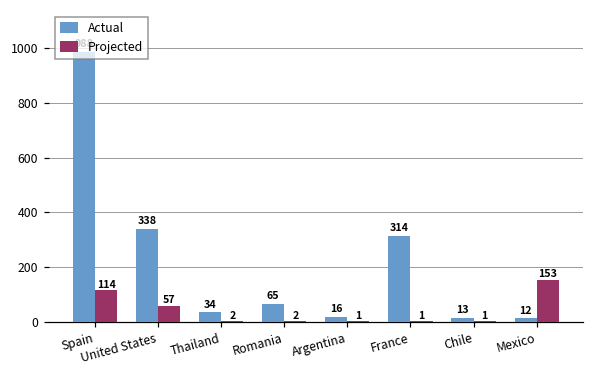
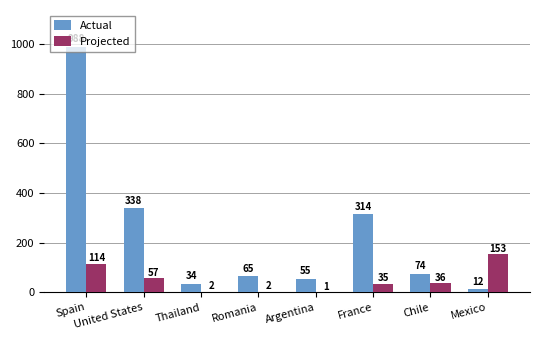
  {
    "Actual": {
      "United States": 338,
      "Thailand": 34,
      "Romania": 65,
-     "Argentina": 16,
+     "Argentina": 55,
      "France": 314,
-     "Chile": 13,
+     "Chile": 74,
      "Mexico": 12
    },
    "Projected": {
      "Spain": 114,
      "United States": 57,
      "Thailand": 2,
      "Romania": 2,
      "Argentina": 1,
-     "France": 1,
-     "Chile": 1,
+     "France": 35,
+     "Chile": 36,
      "Mexico": 153
    }
  }
